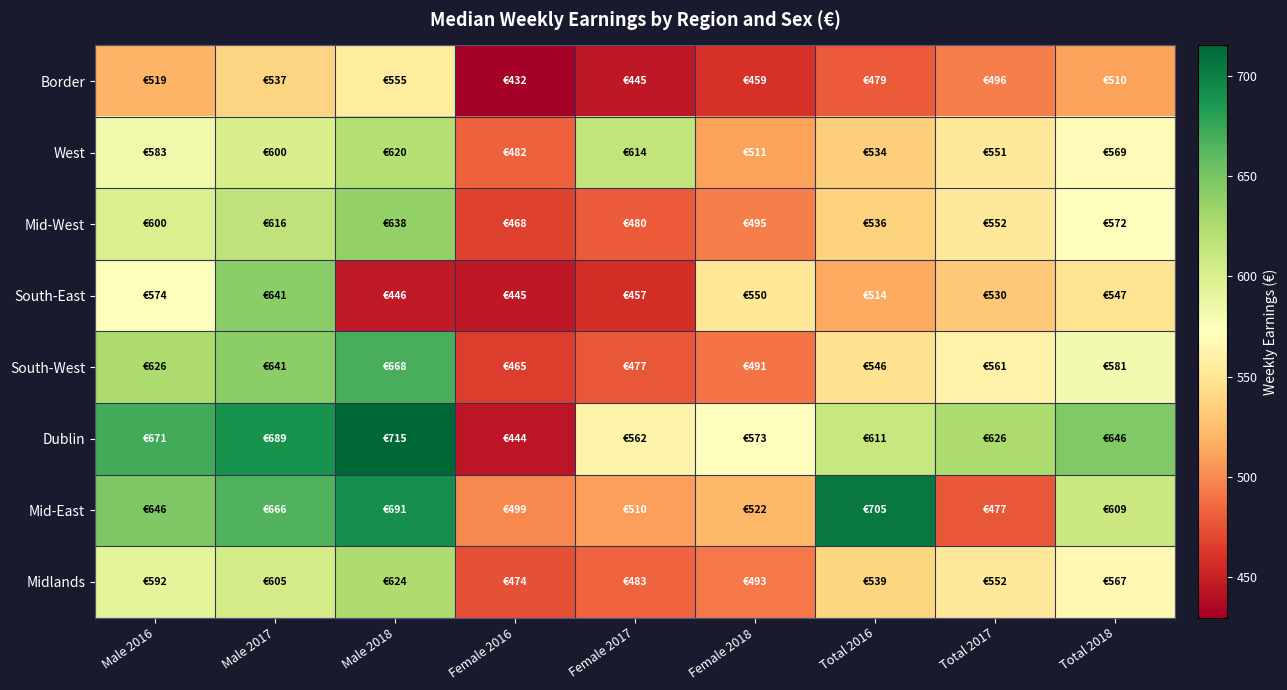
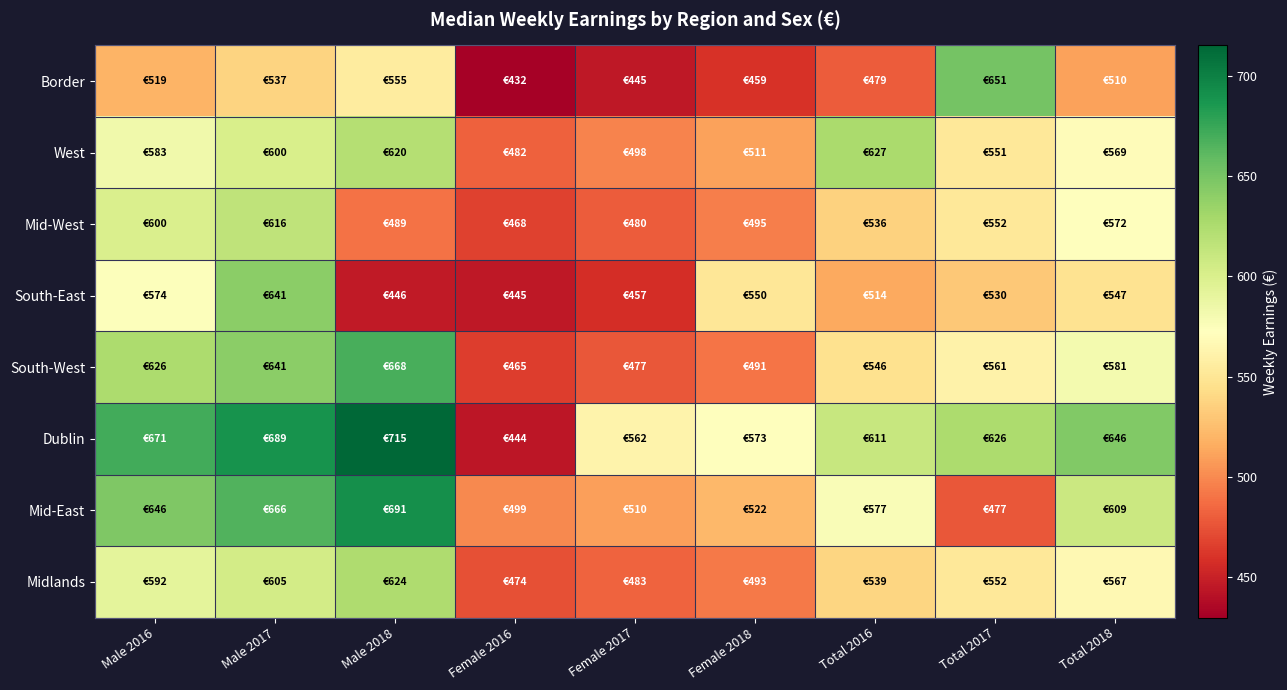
  {
    "Border": {
      "Male 2016": "€519",
      "Male 2017": "€537",
      "Male 2018": "€555",
      "Female 2016": "€432",
      "Female 2017": "€445",
      "Female 2018": "€459",
      "Total 2016": "€479",
-     "Total 2017": "€496",
+     "Total 2017": "€651",
      "Total 2018": "€510"
    },
    "West": {
      "Male 2016": "€583",
      "Male 2017": "€600",
      "Male 2018": "€620",
      "Female 2016": "€482",
-     "Female 2017": "€614",
+     "Female 2017": "€498",
      "Female 2018": "€511",
-     "Total 2016": "€534",
+     "Total 2016": "€627",
      "Total 2017": "€551",
      "Total 2018": "€569"
    },
    "Mid-West": {
      "Male 2016": "€600",
      "Male 2017": "€616",
-     "Male 2018": "€638",
+     "Male 2018": "€489",
      "Female 2016": "€468",
      "Female 2017": "€480",
      "Female 2018": "€495",
      "Total 2016": "€536",
      "Total 2017": "€552",
      "Total 2018": "€572"
    },
    "South-East": {
      "Male 2016": "€574",
      "Male 2017": "€641",
      "Male 2018": "€446",
      "Female 2016": "€445",
      "Female 2017": "€457",
      "Female 2018": "€550",
      "Total 2016": "€514",
      "Total 2017": "€530",
      "Total 2018": "€547"
    },
    "South-West": {
      "Male 2016": "€626",
      "Male 2017": "€641",
      "Male 2018": "€668",
      "Female 2016": "€465",
      "Female 2017": "€477",
      "Female 2018": "€491",
      "Total 2016": "€546",
      "Total 2017": "€561",
      "Total 2018": "€581"
    },
    "Dublin": {
      "Male 2016": "€671",
      "Male 2017": "€689",
      "Male 2018": "€715",
      "Female 2016": "€444",
      "Female 2017": "€562",
      "Female 2018": "€573",
      "Total 2016": "€611",
      "Total 2017": "€626",
      "Total 2018": "€646"
    },
    "Mid-East": {
      "Male 2016": "€646",
      "Male 2017": "€666",
      "Male 2018": "€691",
      "Female 2016": "€499",
      "Female 2017": "€510",
      "Female 2018": "€522",
-     "Total 2016": "€705",
+     "Total 2016": "€577",
      "Total 2017": "€477",
      "Total 2018": "€609"
    },
    "Midlands": {
      "Male 2016": "€592",
      "Male 2017": "€605",
      "Male 2018": "€624",
      "Female 2016": "€474",
      "Female 2017": "€483",
      "Female 2018": "€493",
      "Total 2016": "€539",
      "Total 2017": "€552",
      "Total 2018": "€567"
    }
  }
